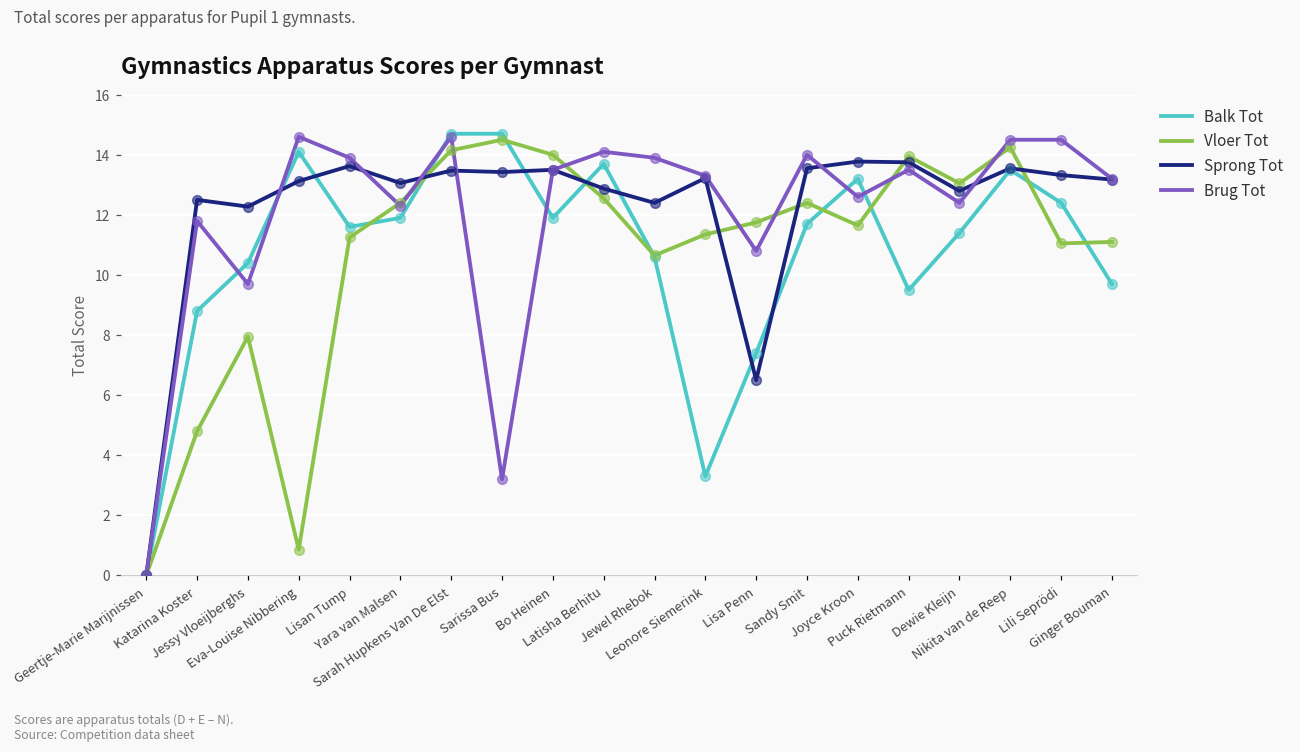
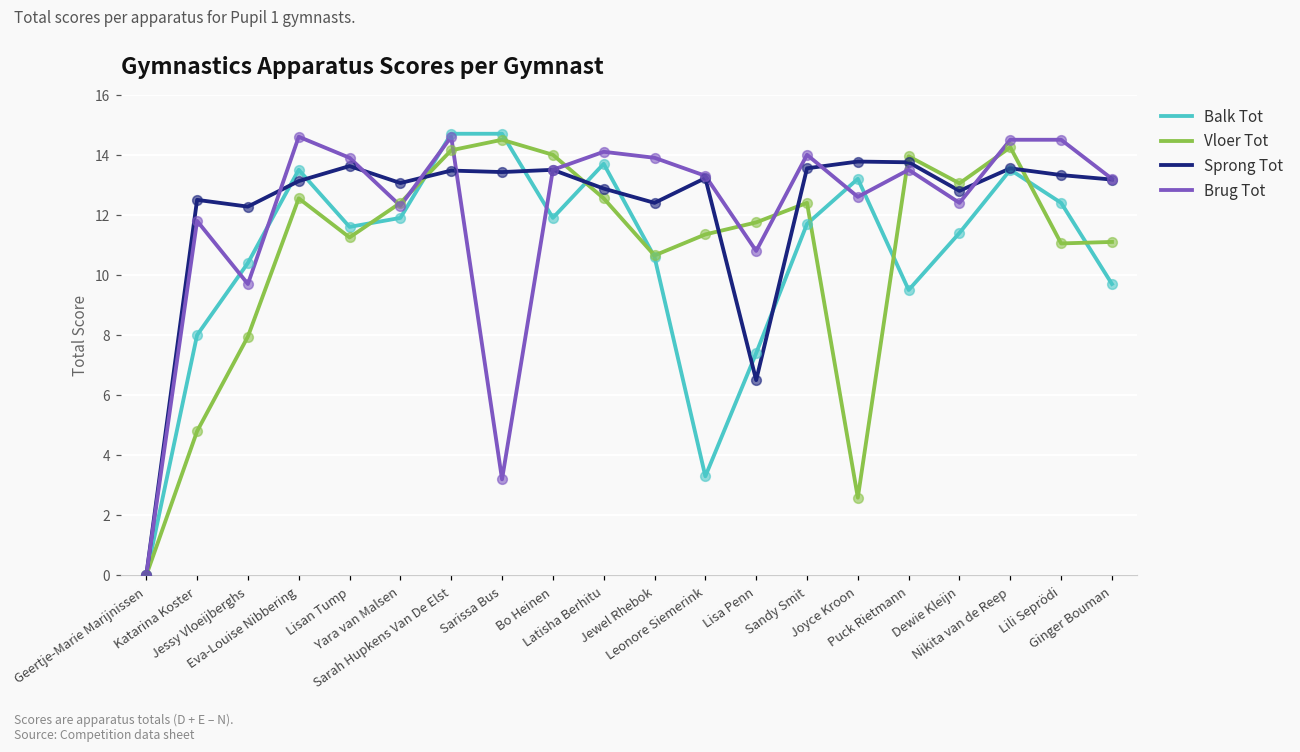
  {
    "Balk Tot": {
-     "Katarina Koster": 8.8,
+     "Katarina Koster": 8.0,
      "Jessy Vloeijberghs": 10.4,
-     "Eva-Louise Nibbering": 14.1,
+     "Eva-Louise Nibbering": 13.5,
      "Lisan Tump": 11.6,
      "Yara van Malsen": 11.9,
      "Sarah Hupkens Van De Elst": 14.7,
      "Sarissa Bus": 14.7,
      "Bo Heinen": 11.9,
      "Latisha Berhitu": 13.7,
      "Leonore Siemerink": 3.3,
      "Lisa Penn": 7.4,
      "Sandy Smit": 11.7,
      "Joyce Kroon": 13.2,
      "Puck Rietmann": 9.5,
      "Dewie Kleijn": 11.4,
      "Lili Seprödi": 12.4,
      "Ginger Bouman": 9.7
    },
    "Vloer Tot": {
      "Katarina Koster": 4.8,
      "Jessy Vloeijberghs": 8.0,
-     "Eva-Louise Nibbering": 0.9,
+     "Eva-Louise Nibbering": 12.6,
      "Lisan Tump": 11.3,
      "Yara van Malsen": 12.4,
      "Sarah Hupkens Van De Elst": 14.2,
      "Sarissa Bus": 14.5,
      "Bo Heinen": 14.0,
      "Latisha Berhitu": 12.6,
      "Leonore Siemerink": 11.4,
      "Lisa Penn": 11.8,
      "Sandy Smit": 12.4,
-     "Joyce Kroon": 11.7,
+     "Joyce Kroon": 2.6,
      "Puck Rietmann": 14.0,
      "Dewie Kleijn": 13.1,
      "Nikita van de Reep": 14.3,
      "Lili Seprödi": 11.1,
      "Ginger Bouman": 11.1
    },
    "Sprong Tot": {
      "Katarina Koster": 12.5,
      "Jessy Vloeijberghs": 12.3,
      "Eva-Louise Nibbering": 13.1,
      "Lisan Tump": 13.6,
      "Yara van Malsen": 13.1,
      "Sarah Hupkens Van De Elst": 13.5,
      "Sarissa Bus": 13.4,
      "Latisha Berhitu": 12.9,
      "Jewel Rhebok": 12.4,
      "Lisa Penn": 6.5,
      "Sandy Smit": 13.6,
      "Joyce Kroon": 13.8,
      "Puck Rietmann": 13.8,
      "Dewie Kleijn": 12.8,
      "Lili Seprödi": 13.3
    },
    "Brug Tot": {
      "Katarina Koster": 11.8,
      "Jessy Vloeijberghs": 9.7,
      "Eva-Louise Nibbering": 14.6,
      "Lisan Tump": 13.9,
      "Yara van Malsen": 12.3,
      "Sarah Hupkens Van De Elst": 14.6,
      "Sarissa Bus": 3.2,
      "Latisha Berhitu": 14.1,
      "Jewel Rhebok": 13.9,
      "Lisa Penn": 10.8,
      "Sandy Smit": 14.0,
      "Joyce Kroon": 12.6,
      "Puck Rietmann": 13.5,
      "Dewie Kleijn": 12.4,
      "Nikita van de Reep": 14.5,
      "Lili Seprödi": 14.5
    }
  }
